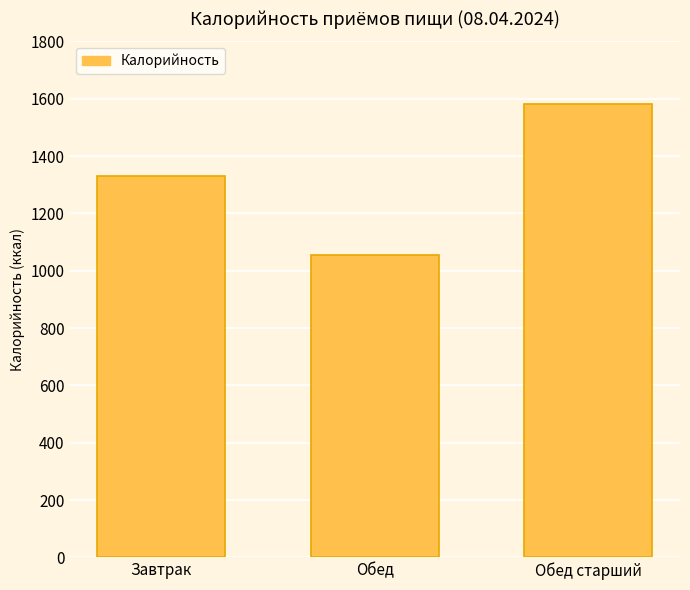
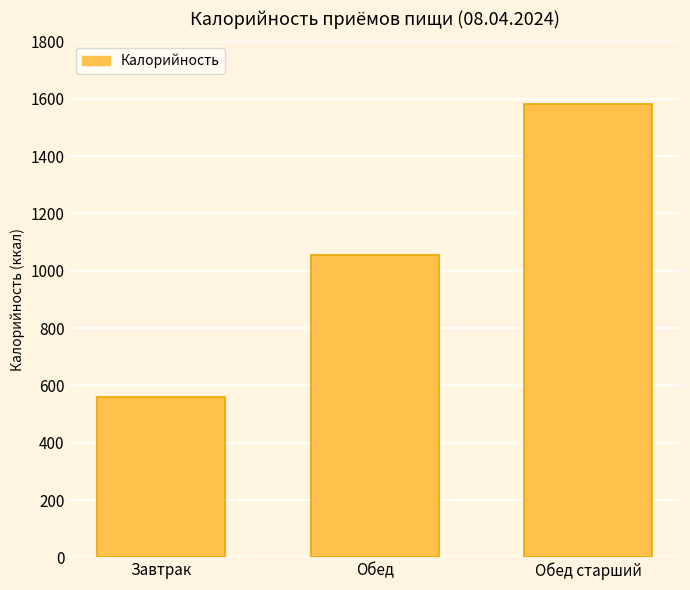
  {
-   "Завтрак": 1330,
+   "Завтрак": 560,
    "Обед": 1060,
    "Обед старший": 1580
  }
